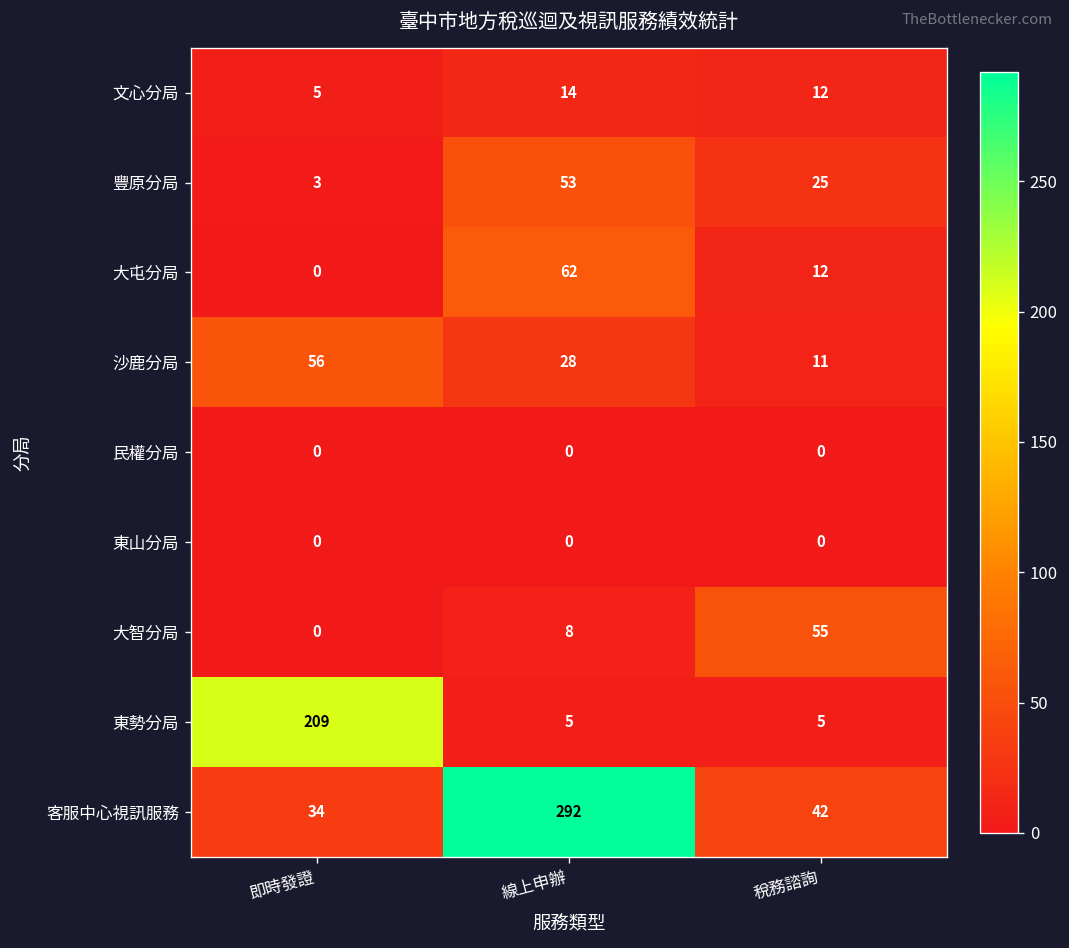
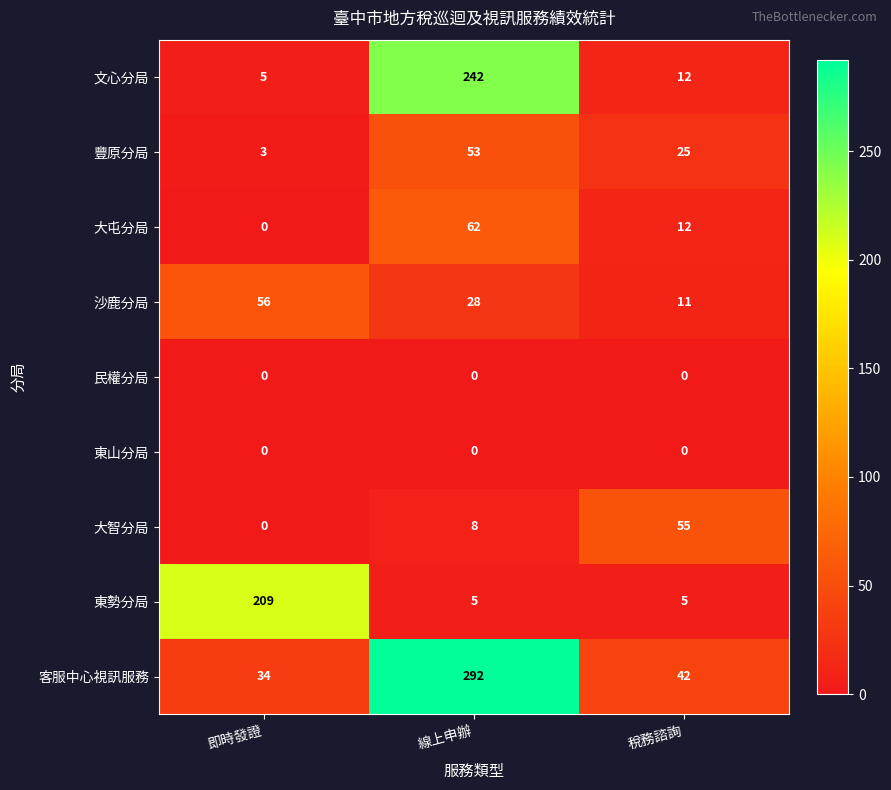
  {
    "文心分局": {
      "即時發證": 5,
-     "線上申辦": 14,
+     "線上申辦": 242,
      "稅務諮詢": 12
    },
    "豐原分局": {
      "即時發證": 3,
      "線上申辦": 53,
      "稅務諮詢": 25
    },
    "大屯分局": {
      "即時發證": 0,
      "線上申辦": 62,
      "稅務諮詢": 12
    },
    "沙鹿分局": {
      "即時發證": 56,
      "線上申辦": 28,
      "稅務諮詢": 11
    },
    "民權分局": {
      "即時發證": 0,
      "線上申辦": 0,
      "稅務諮詢": 0
    },
    "東山分局": {
      "即時發證": 0,
      "線上申辦": 0,
      "稅務諮詢": 0
    },
    "大智分局": {
      "即時發證": 0,
      "線上申辦": 8,
      "稅務諮詢": 55
    },
    "東勢分局": {
      "即時發證": 209,
      "線上申辦": 5,
      "稅務諮詢": 5
    },
    "客服中心視訊服務": {
      "即時發證": 34,
      "線上申辦": 292,
      "稅務諮詢": 42
    }
  }
